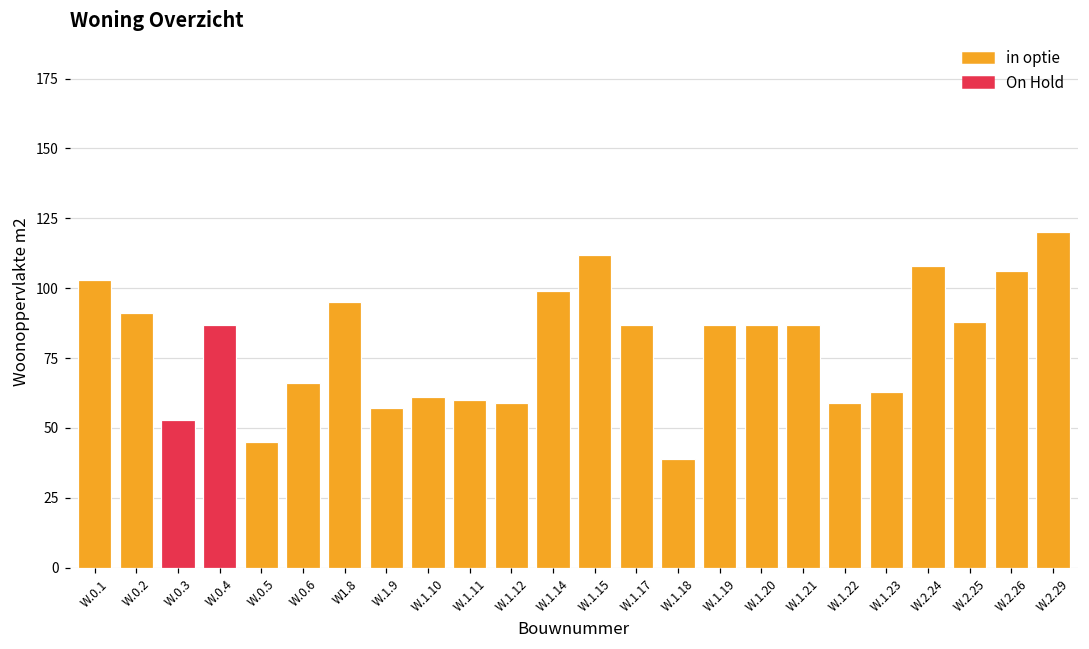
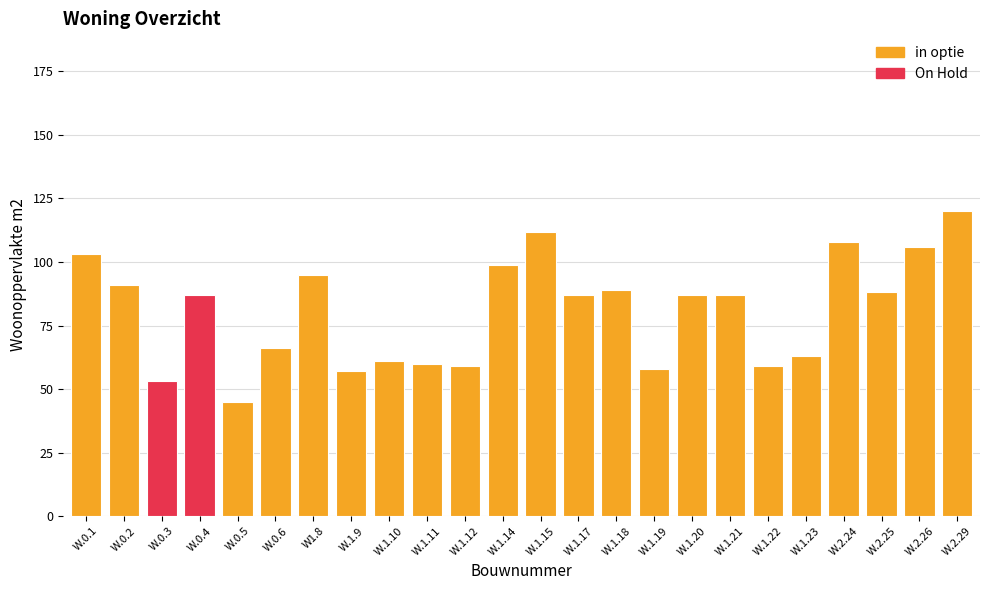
  {
    "W.0.1": 103,
    "W.0.2": 91,
    "W.0.3": 53,
    "W.0.4": 87,
    "W.0.5": 45,
    "W.0.6": 66,
    "W1.8": 95,
    "W.1.9": 57,
    "W.1.10": 61,
    "W.1.11": 60,
    "W.1.12": 59,
    "W.1.14": 99,
    "W.1.15": 112,
    "W.1.17": 87,
-   "W.1.18": 39,
-   "W.1.19": 87,
+   "W.1.18": 89,
+   "W.1.19": 58,
    "W.1.20": 87,
    "W.1.21": 87,
    "W.1.22": 59,
    "W.1.23": 63,
    "W.2.24": 108,
    "W.2.25": 88,
    "W.2.26": 106,
    "W.2.29": 120
  }
